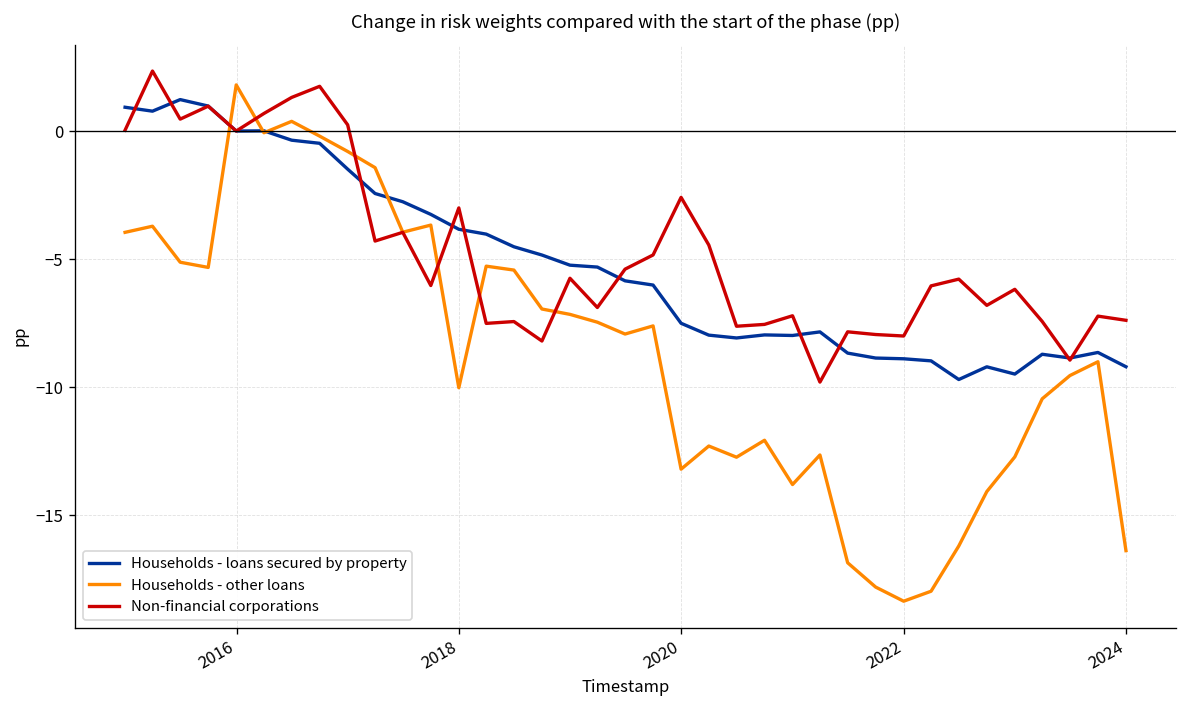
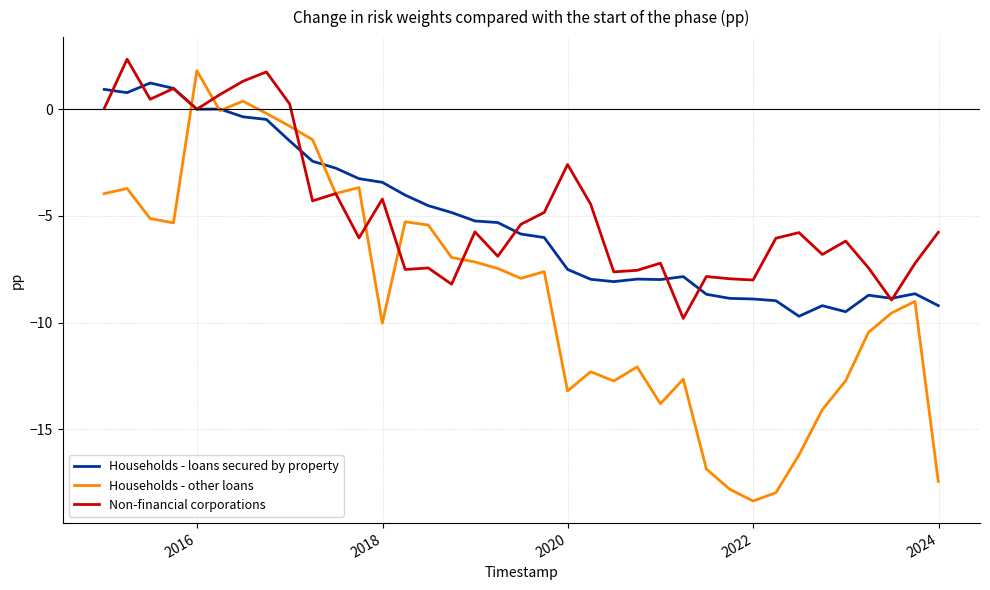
  {
    "Households - loans secured by property": {
-     "2018": -3.8,
+     "2018": -3.4,
      "2020": -7.5,
      "2022": -8.9,
      "2024": -9.2
    },
    "Households - other loans": {
      "2016": 1.8,
      "2018": -10.0,
      "2020": -13.2,
      "2022": -18.4,
-     "2024": -16.4
+     "2024": -17.4
    },
    "Non-financial corporations": {
-     "2018": -3.0,
+     "2018": -4.2,
      "2020": -2.6,
      "2022": -8.0,
-     "2024": -7.4
+     "2024": -5.8
    }
  }
